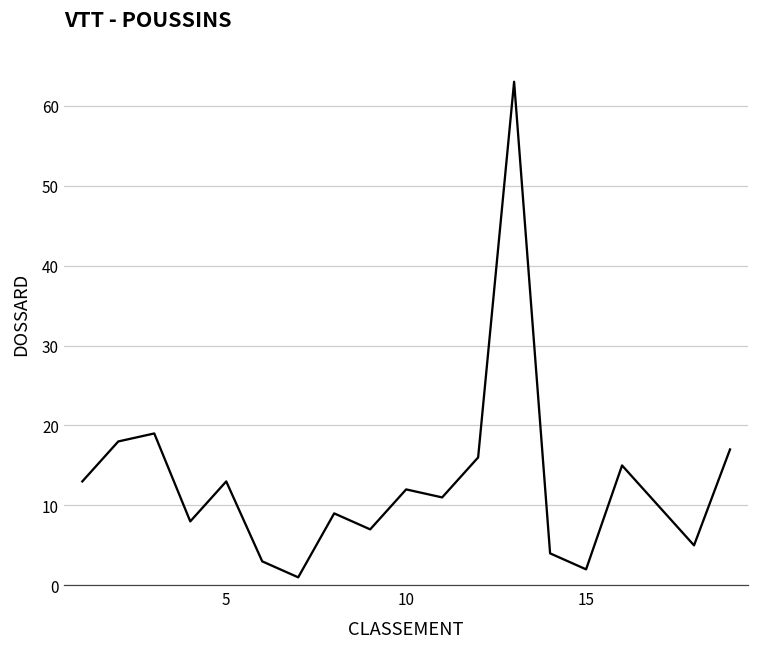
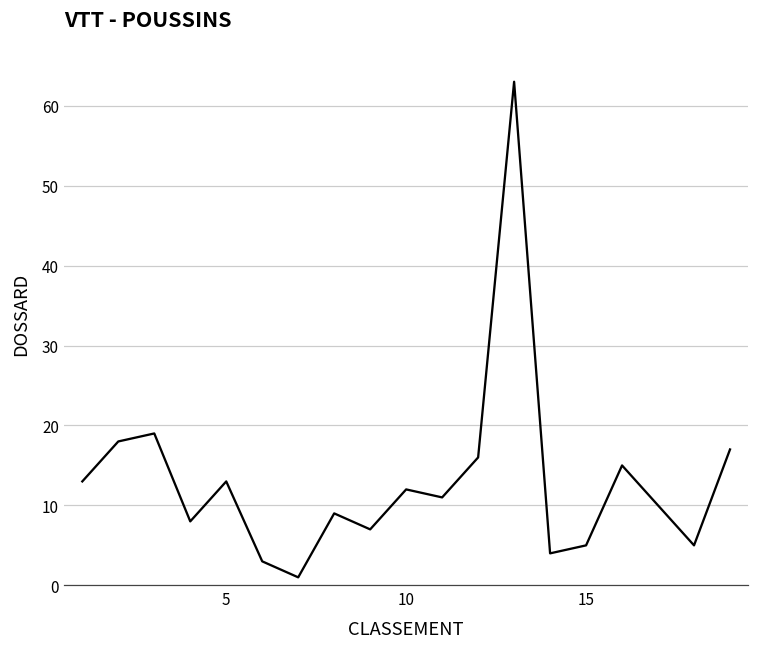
  {
    "5": 13,
    "10": 12,
-   "15": 2
+   "15": 5
  }
